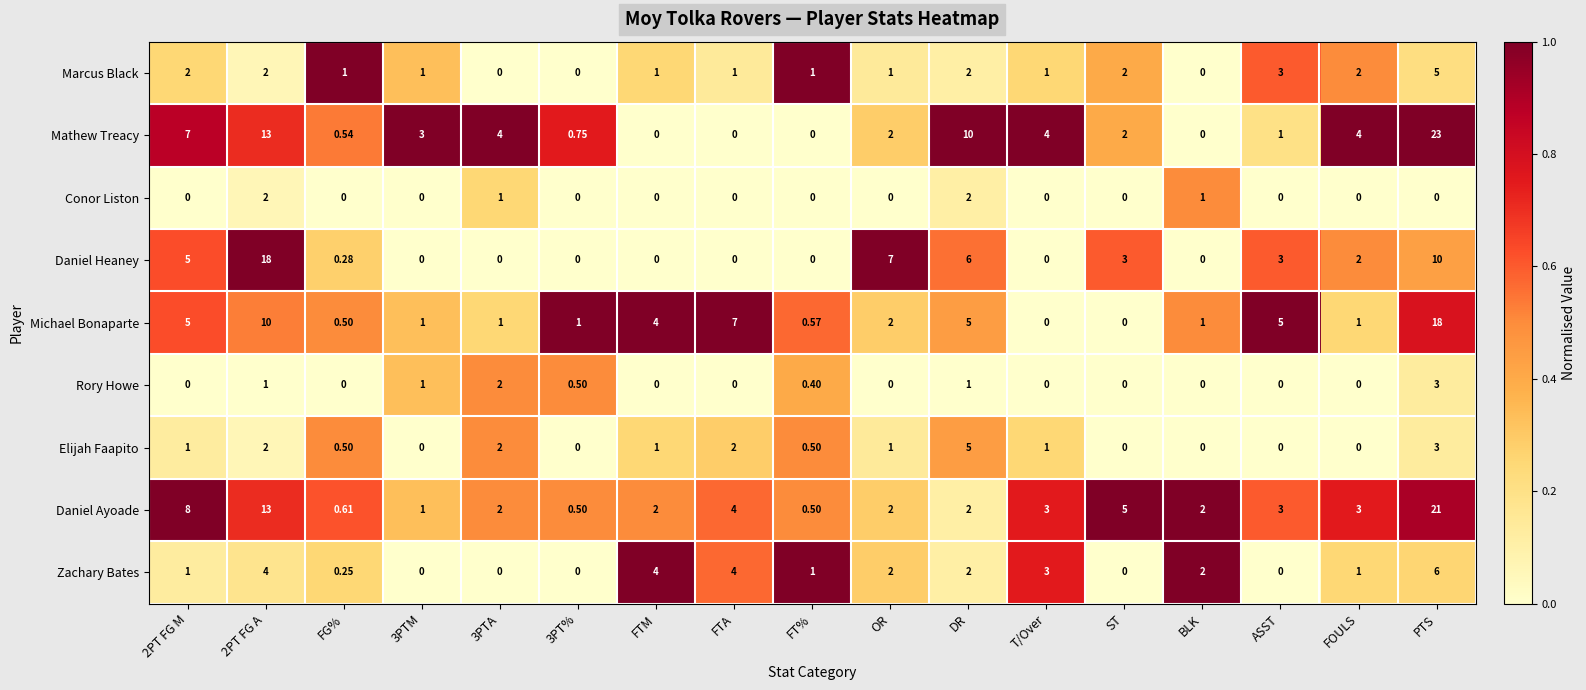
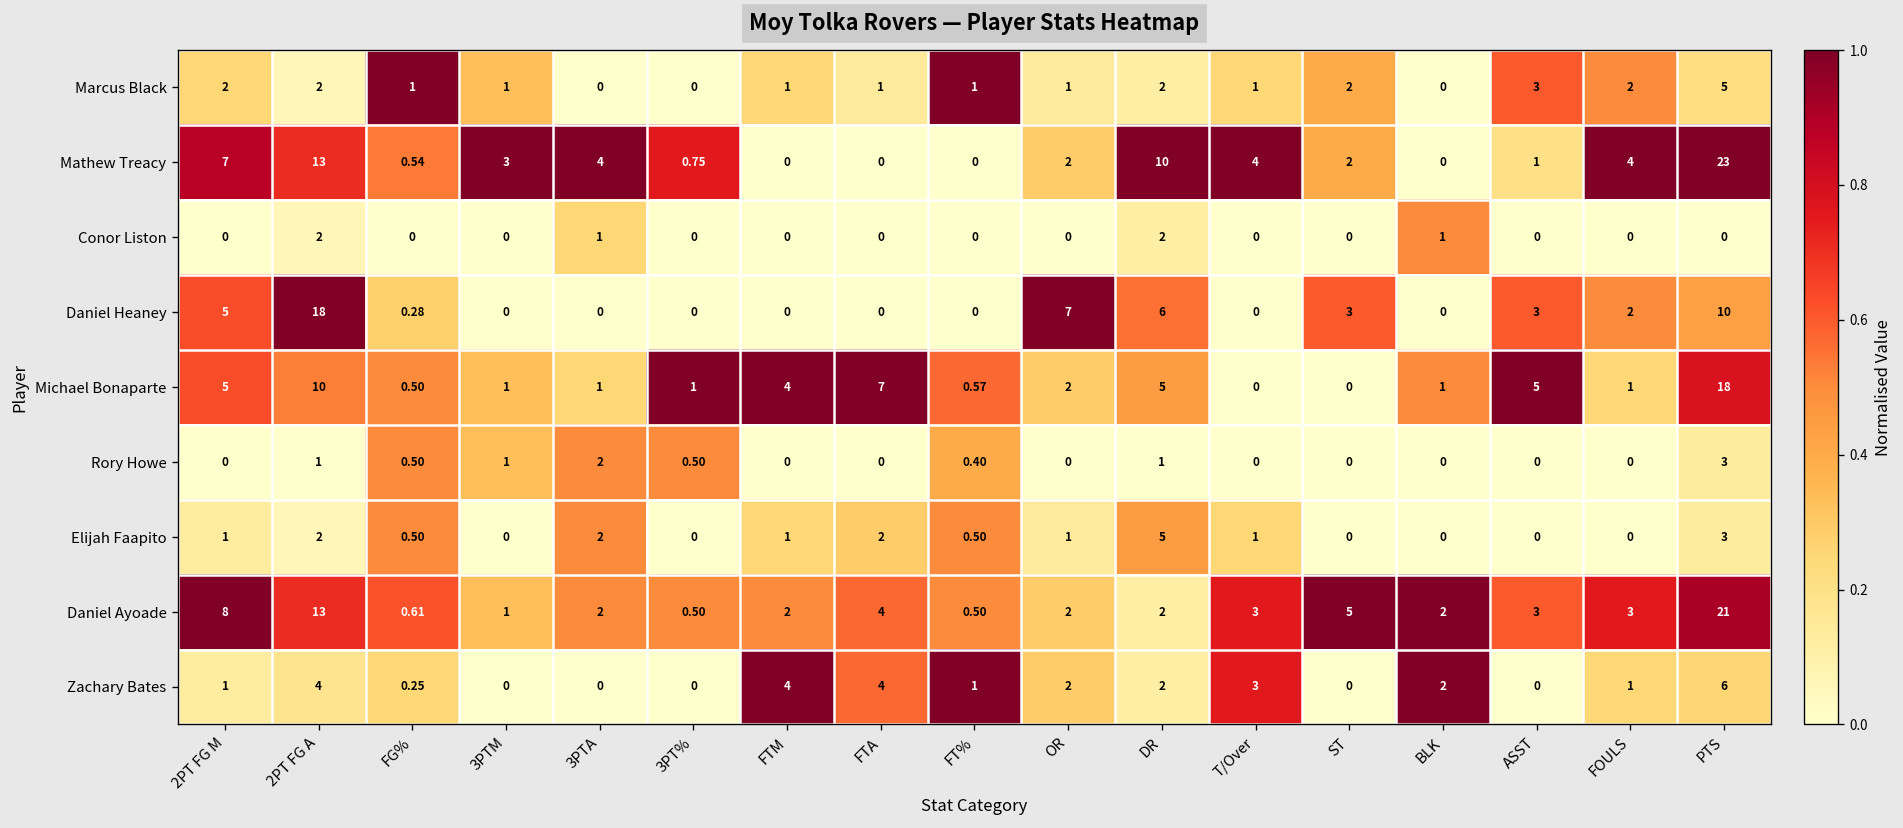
  {
    "Marcus Black": {
      "2PT FG M": 2,
      "2PT FG A": 2,
      "FG%": 1,
      "3PTM": 1,
      "3PTA": 0,
      "3PT%": 0,
      "FTM": 1,
      "FTA": 1,
      "FT%": 1,
      "OR": 1,
      "DR": 2,
      "T/Over": 1,
      "ST": 2,
      "BLK": 0,
      "ASST": 3,
      "FOULS": 2,
      "PTS": 5
    },
    "Mathew Treacy": {
      "2PT FG M": 7,
      "2PT FG A": 13,
      "FG%": 0.54,
      "3PTM": 3,
      "3PTA": 4,
      "3PT%": 0.75,
      "FTM": 0,
      "FTA": 0,
      "FT%": 0,
      "OR": 2,
      "DR": 10,
      "T/Over": 4,
      "ST": 2,
      "BLK": 0,
      "ASST": 1,
      "FOULS": 4,
      "PTS": 23
    },
    "Conor Liston": {
      "2PT FG M": 0,
      "2PT FG A": 2,
      "FG%": 0,
      "3PTM": 0,
      "3PTA": 1,
      "3PT%": 0,
      "FTM": 0,
      "FTA": 0,
      "FT%": 0,
      "OR": 0,
      "DR": 2,
      "T/Over": 0,
      "ST": 0,
      "BLK": 1,
      "ASST": 0,
      "FOULS": 0,
      "PTS": 0
    },
    "Daniel Heaney": {
      "2PT FG M": 5,
      "2PT FG A": 18,
      "FG%": 0.28,
      "3PTM": 0,
      "3PTA": 0,
      "3PT%": 0,
      "FTM": 0,
      "FTA": 0,
      "FT%": 0,
      "OR": 7,
      "DR": 6,
      "T/Over": 0,
      "ST": 3,
      "BLK": 0,
      "ASST": 3,
      "FOULS": 2,
      "PTS": 10
    },
    "Michael Bonaparte": {
      "2PT FG M": 5,
      "2PT FG A": 10,
      "FG%": 0.50,
      "3PTM": 1,
      "3PTA": 1,
      "3PT%": 1,
      "FTM": 4,
      "FTA": 7,
      "FT%": 0.57,
      "OR": 2,
      "DR": 5,
      "T/Over": 0,
      "ST": 0,
      "BLK": 1,
      "ASST": 5,
      "FOULS": 1,
      "PTS": 18
    },
    "Rory Howe": {
      "2PT FG M": 0,
      "2PT FG A": 1,
-     "FG%": 0,
+     "FG%": 0.50,
      "3PTM": 1,
      "3PTA": 2,
      "3PT%": 0.50,
      "FTM": 0,
      "FTA": 0,
      "FT%": 0.40,
      "OR": 0,
      "DR": 1,
      "T/Over": 0,
      "ST": 0,
      "BLK": 0,
      "ASST": 0,
      "FOULS": 0,
      "PTS": 3
    },
    "Elijah Faapito": {
      "2PT FG M": 1,
      "2PT FG A": 2,
      "FG%": 0.50,
      "3PTM": 0,
      "3PTA": 2,
      "3PT%": 0,
      "FTM": 1,
      "FTA": 2,
      "FT%": 0.50,
      "OR": 1,
      "DR": 5,
      "T/Over": 1,
      "ST": 0,
      "BLK": 0,
      "ASST": 0,
      "FOULS": 0,
      "PTS": 3
    },
    "Daniel Ayoade": {
      "2PT FG M": 8,
      "2PT FG A": 13,
      "FG%": 0.61,
      "3PTM": 1,
      "3PTA": 2,
      "3PT%": 0.50,
      "FTM": 2,
      "FTA": 4,
      "FT%": 0.50,
      "OR": 2,
      "DR": 2,
      "T/Over": 3,
      "ST": 5,
      "BLK": 2,
      "ASST": 3,
      "FOULS": 3,
      "PTS": 21
    },
    "Zachary Bates": {
      "2PT FG M": 1,
      "2PT FG A": 4,
      "FG%": 0.25,
      "3PTM": 0,
      "3PTA": 0,
      "3PT%": 0,
      "FTM": 4,
      "FTA": 4,
      "FT%": 1,
      "OR": 2,
      "DR": 2,
      "T/Over": 3,
      "ST": 0,
      "BLK": 2,
      "ASST": 0,
      "FOULS": 1,
      "PTS": 6
    }
  }
